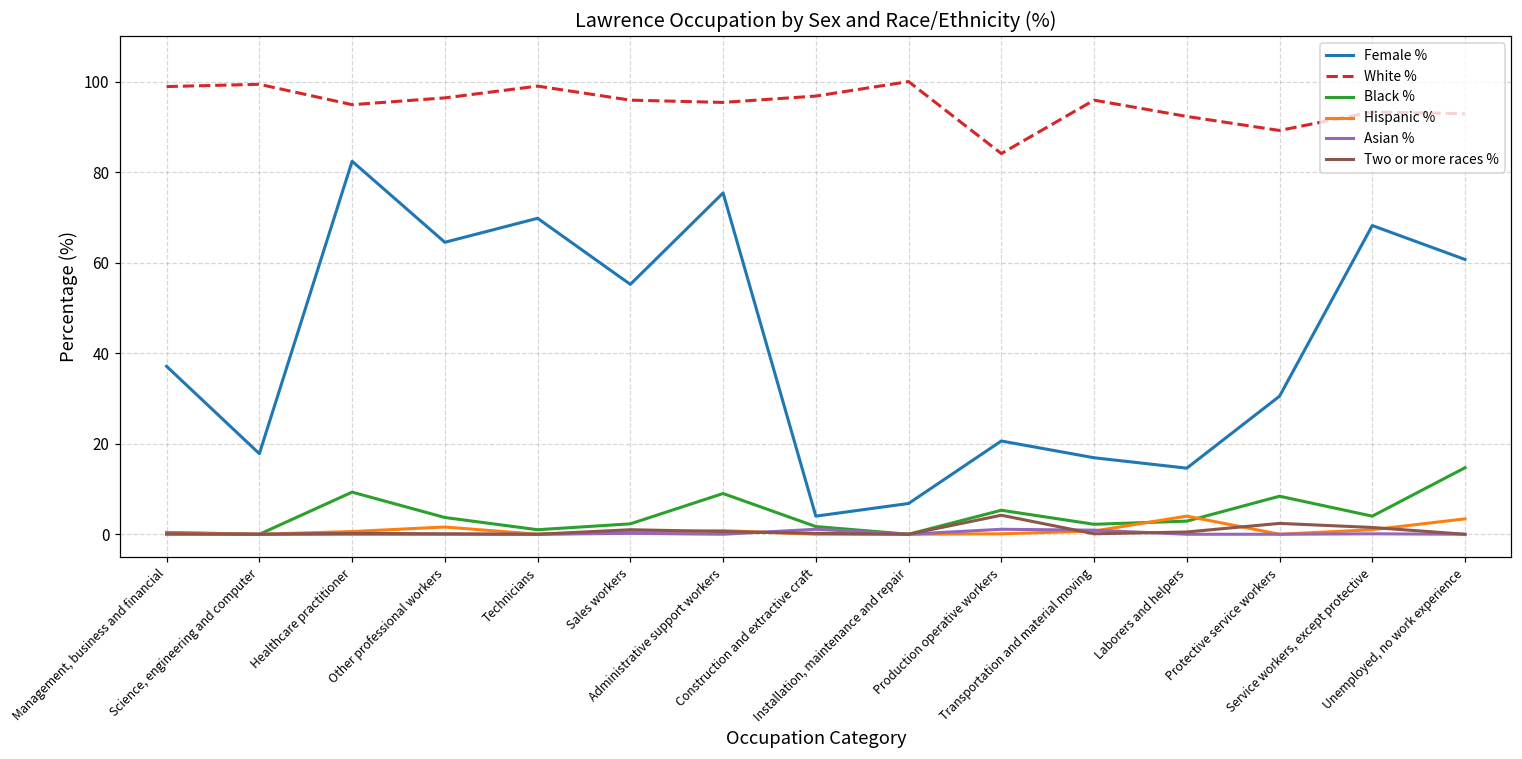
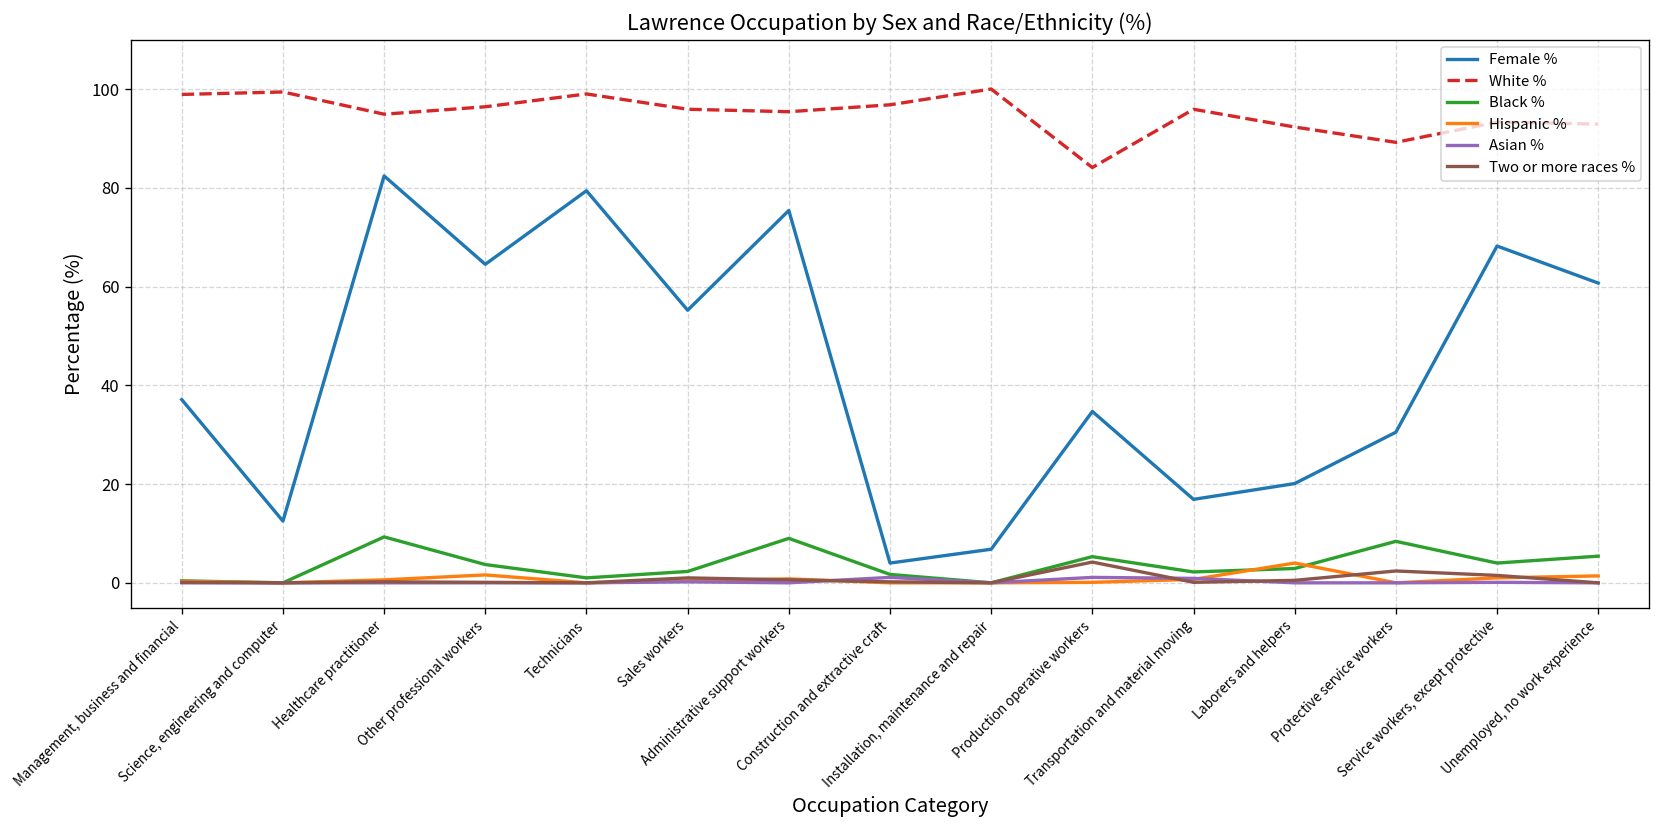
  {
    "Female %": {
      "Management, business and financial": 37,
-     "Science, engineering and computer": 18,
+     "Science, engineering and computer": 13,
      "Healthcare practitioner": 82,
      "Other professional workers": 65,
-     "Technicians": 70,
+     "Technicians": 79,
      "Sales workers": 55,
      "Administrative support workers": 75,
      "Construction and extractive craft": 4,
      "Installation, maintenance and repair": 7,
-     "Production operative workers": 21,
+     "Production operative workers": 35,
      "Transportation and material moving": 17,
-     "Laborers and helpers": 15,
+     "Laborers and helpers": 20,
      "Protective service workers": 31,
      "Service workers, except protective": 68,
      "Unemployed, no work experience": 61
    },
    "White %": {
      "Management, business and financial": 99,
      "Science, engineering and computer": 99,
      "Healthcare practitioner": 95,
      "Other professional workers": 96,
      "Technicians": 99,
      "Sales workers": 96,
      "Administrative support workers": 95,
      "Construction and extractive craft": 97,
      "Installation, maintenance and repair": 100,
      "Production operative workers": 84,
      "Transportation and material moving": 96,
      "Laborers and helpers": 92,
      "Protective service workers": 89
    },
    "Black %": {
      "Healthcare practitioner": 9,
      "Other professional workers": 4,
      "Technicians": 1,
      "Sales workers": 2,
      "Administrative support workers": 9,
      "Production operative workers": 5,
      "Transportation and material moving": 2,
      "Laborers and helpers": 3,
      "Protective service workers": 8,
      "Service workers, except protective": 4,
-     "Unemployed, no work experience": 15
+     "Unemployed, no work experience": 5
    },
    "Hispanic %": {
      "Other professional workers": 2,
      "Production operative workers": 0,
      "Laborers and helpers": 4,
-     "Unemployed, no work experience": 3
+     "Unemployed, no work experience": 1
    },
    "Asian %": {
      "Production operative workers": 1,
      "Service workers, except protective": 0
    },
    "Two or more races %": {
      "Production operative workers": 4,
      "Protective service workers": 2
    }
  }
